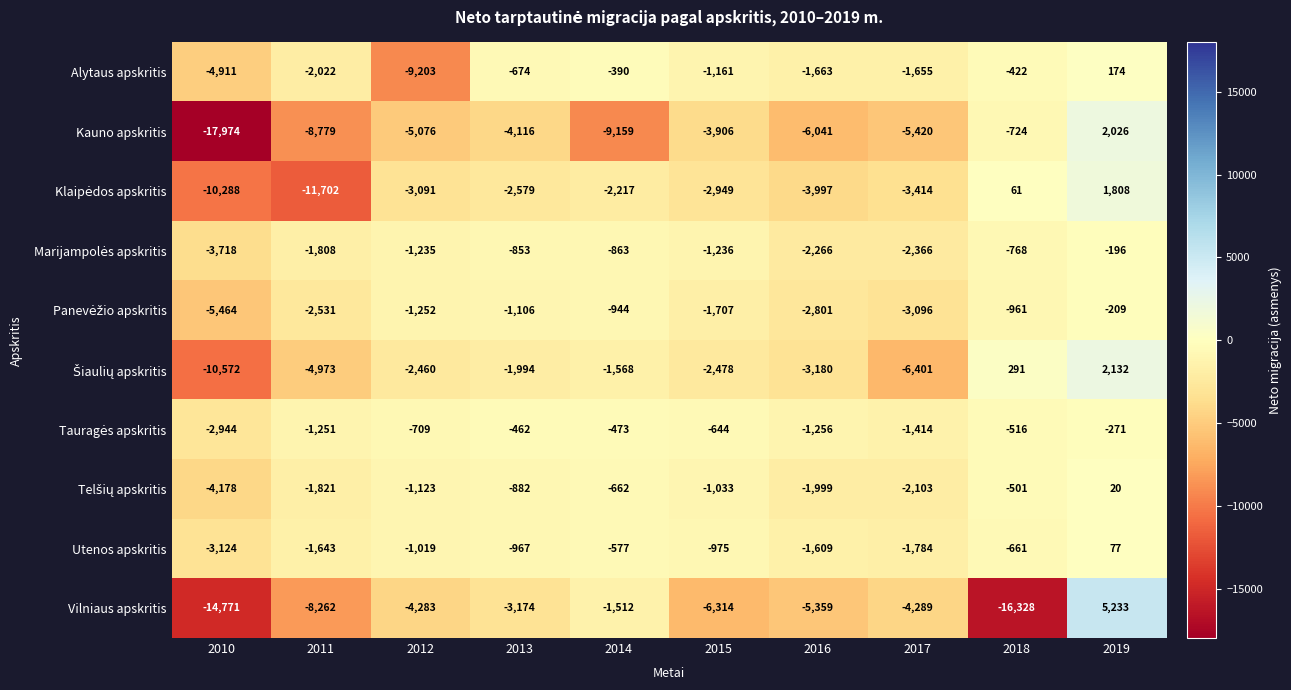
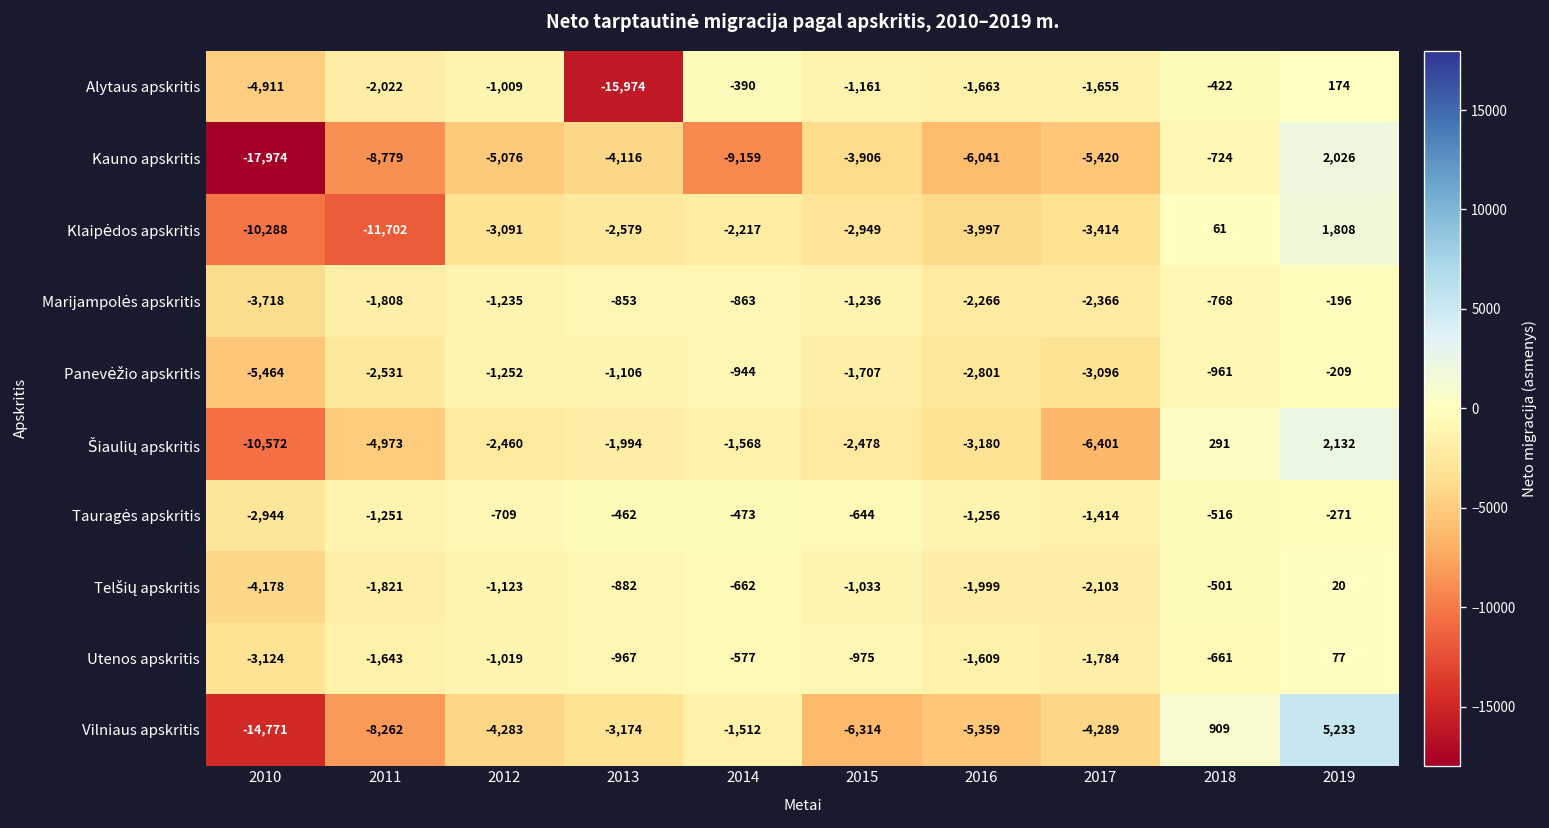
  {
    "Alytaus apskritis": {
      "2010": "-4,911",
      "2011": "-2,022",
-     "2012": "-9,203",
-     "2013": "-674",
+     "2012": "-1,009",
+     "2013": "-15,974",
      "2014": "-390",
      "2015": "-1,161",
      "2016": "-1,663",
      "2017": "-1,655",
      "2018": "-422",
      "2019": "174"
    },
    "Kauno apskritis": {
      "2010": "-17,974",
      "2011": "-8,779",
      "2012": "-5,076",
      "2013": "-4,116",
      "2014": "-9,159",
      "2015": "-3,906",
      "2016": "-6,041",
      "2017": "-5,420",
      "2018": "-724",
      "2019": "2,026"
    },
    "Klaipėdos apskritis": {
      "2010": "-10,288",
      "2011": "-11,702",
      "2012": "-3,091",
      "2013": "-2,579",
      "2014": "-2,217",
      "2015": "-2,949",
      "2016": "-3,997",
      "2017": "-3,414",
      "2018": "61",
      "2019": "1,808"
    },
    "Marijampolės apskritis": {
      "2010": "-3,718",
      "2011": "-1,808",
      "2012": "-1,235",
      "2013": "-853",
      "2014": "-863",
      "2015": "-1,236",
      "2016": "-2,266",
      "2017": "-2,366",
      "2018": "-768",
      "2019": "-196"
    },
    "Panevėžio apskritis": {
      "2010": "-5,464",
      "2011": "-2,531",
      "2012": "-1,252",
      "2013": "-1,106",
      "2014": "-944",
      "2015": "-1,707",
      "2016": "-2,801",
      "2017": "-3,096",
      "2018": "-961",
      "2019": "-209"
    },
    "Šiaulių apskritis": {
      "2010": "-10,572",
      "2011": "-4,973",
      "2012": "-2,460",
      "2013": "-1,994",
      "2014": "-1,568",
      "2015": "-2,478",
      "2016": "-3,180",
      "2017": "-6,401",
      "2018": "291",
      "2019": "2,132"
    },
    "Tauragės apskritis": {
      "2010": "-2,944",
      "2011": "-1,251",
      "2012": "-709",
      "2013": "-462",
      "2014": "-473",
      "2015": "-644",
      "2016": "-1,256",
      "2017": "-1,414",
      "2018": "-516",
      "2019": "-271"
    },
    "Telšių apskritis": {
      "2010": "-4,178",
      "2011": "-1,821",
      "2012": "-1,123",
      "2013": "-882",
      "2014": "-662",
      "2015": "-1,033",
      "2016": "-1,999",
      "2017": "-2,103",
      "2018": "-501",
      "2019": "20"
    },
    "Utenos apskritis": {
      "2010": "-3,124",
      "2011": "-1,643",
      "2012": "-1,019",
      "2013": "-967",
      "2014": "-577",
      "2015": "-975",
      "2016": "-1,609",
      "2017": "-1,784",
      "2018": "-661",
      "2019": "77"
    },
    "Vilniaus apskritis": {
      "2010": "-14,771",
      "2011": "-8,262",
      "2012": "-4,283",
      "2013": "-3,174",
      "2014": "-1,512",
      "2015": "-6,314",
      "2016": "-5,359",
      "2017": "-4,289",
-     "2018": "-16,328",
+     "2018": "909",
      "2019": "5,233"
    }
  }
